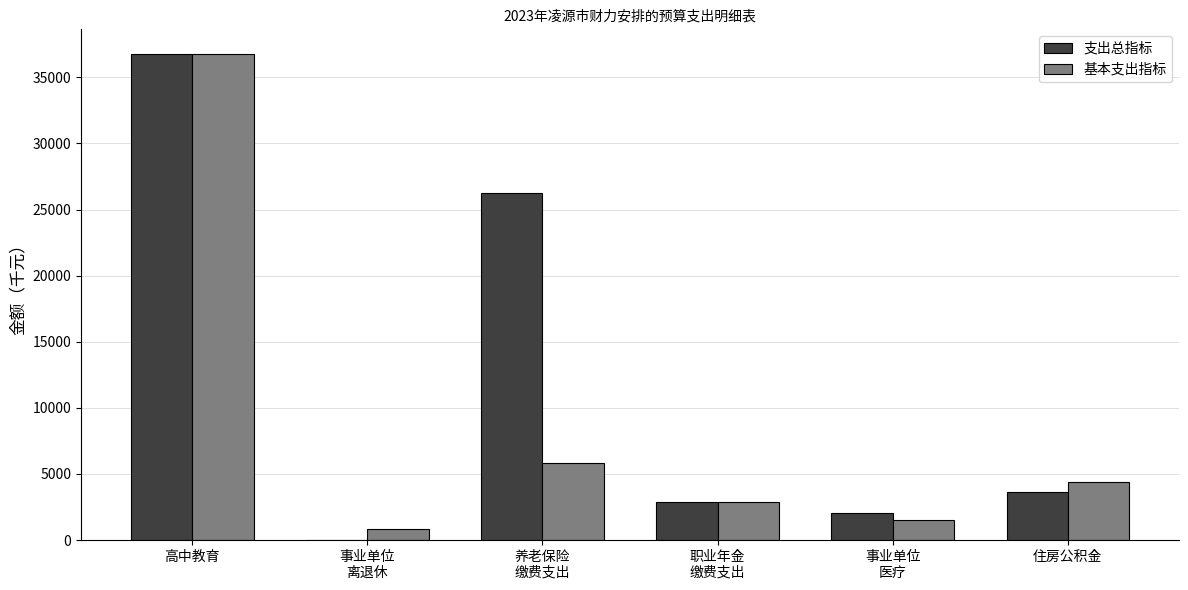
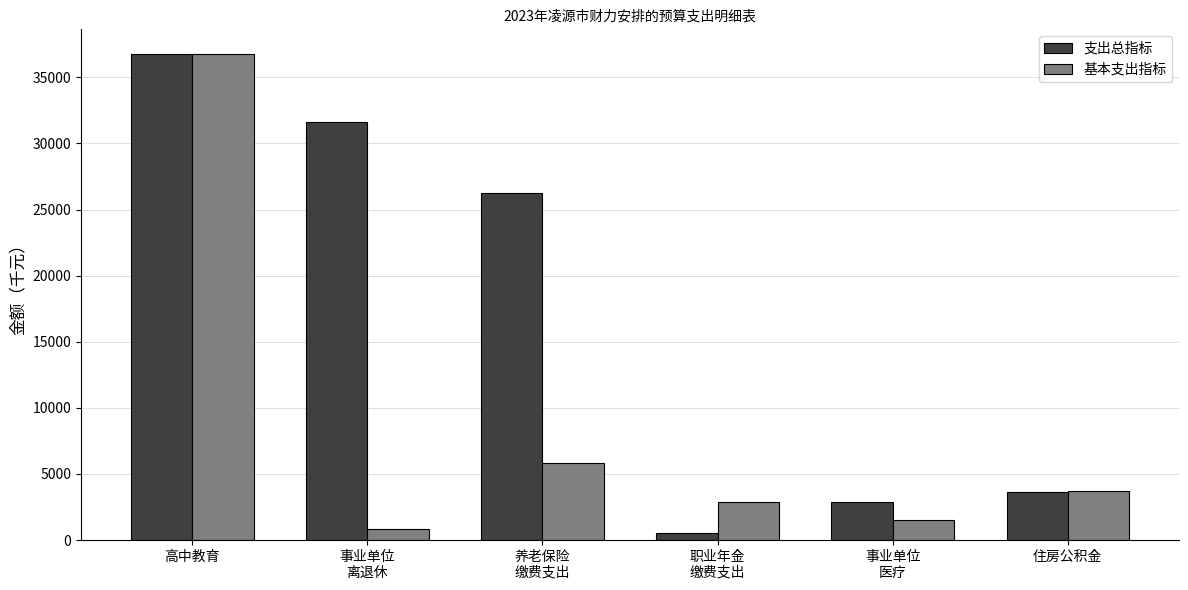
  {
    "支出总指标": {
      "高中教育": 36800,
-     "事业单位 离退休": 0,
+     "事业单位 离退休": 31600,
      "养老保险 缴费支出": 26300,
-     "职业年金 缴费支出": 2900,
-     "事业单位 医疗": 2000,
+     "职业年金 缴费支出": 500,
+     "事业单位 医疗": 2900,
      "住房公积金": 3600
    },
    "基本支出指标": {
      "高中教育": 36800,
      "事业单位 离退休": 800,
      "养老保险 缴费支出": 5800,
      "职业年金 缴费支出": 2900,
      "事业单位 医疗": 1500,
-     "住房公积金": 4400
+     "住房公积金": 3700
    }
  }
